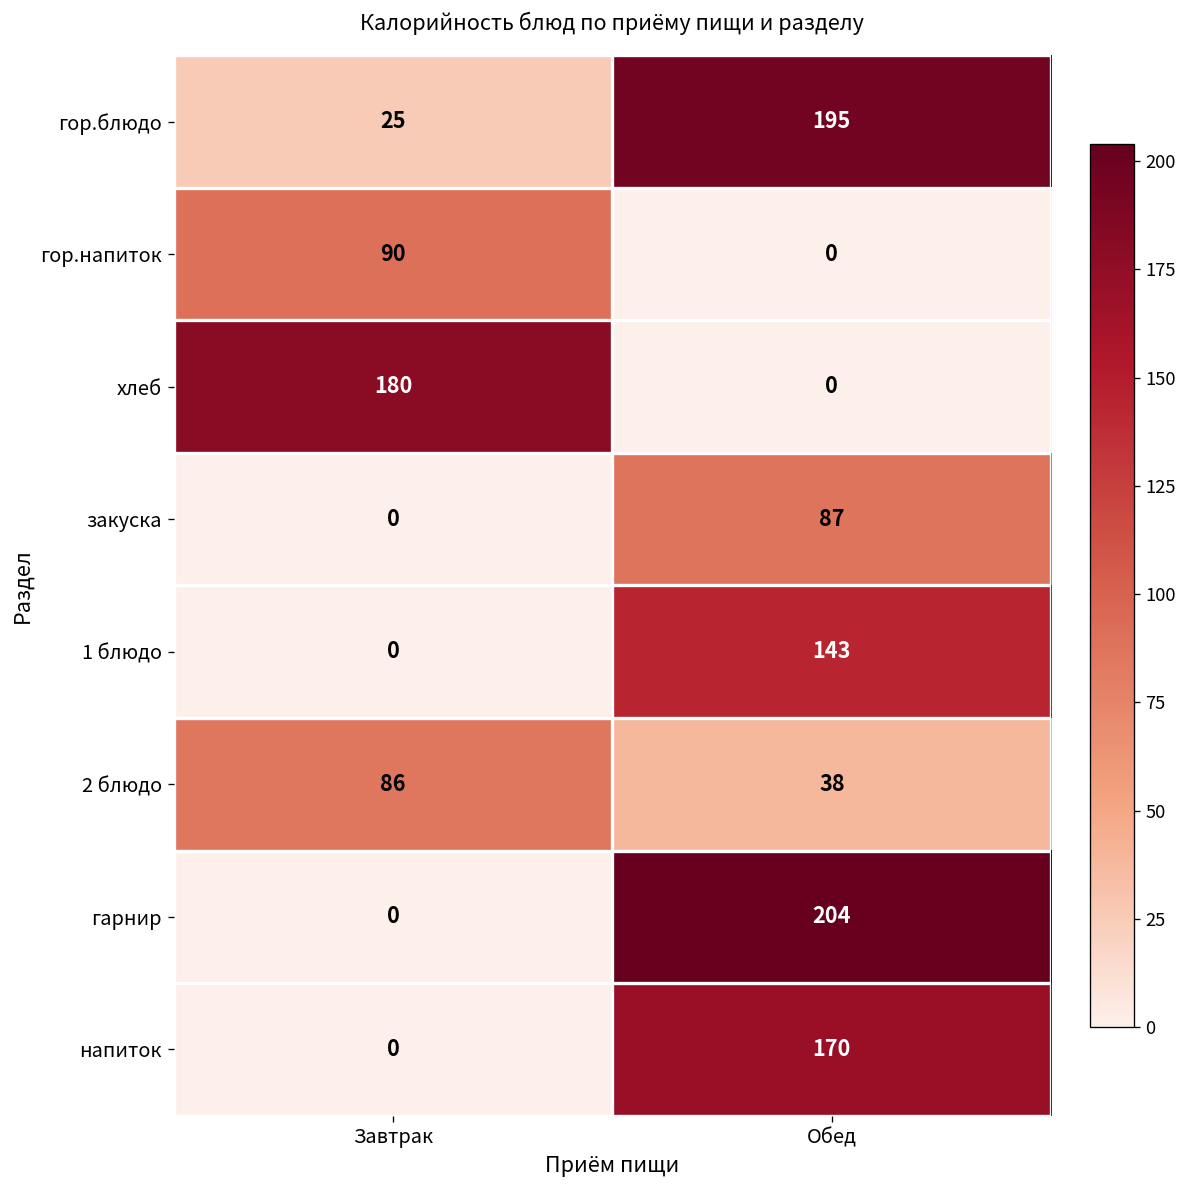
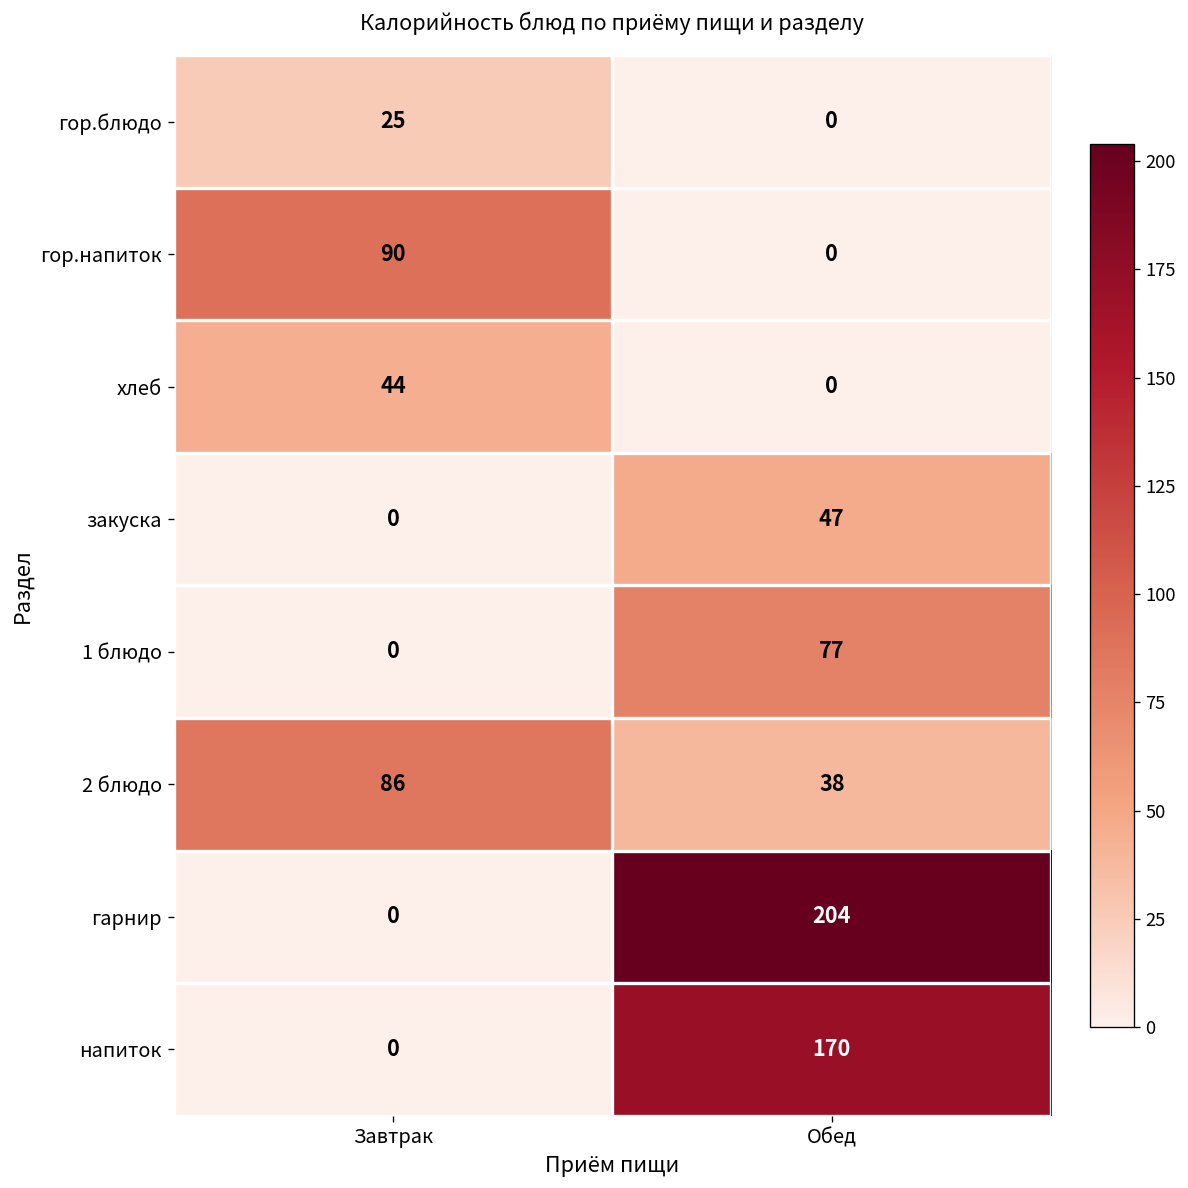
  {
    "гор.блюдо": {
      "Завтрак": 25,
-     "Обед": 195
+     "Обед": 0
    },
    "гор.напиток": {
      "Завтрак": 90,
      "Обед": 0
    },
    "хлеб": {
-     "Завтрак": 180,
+     "Завтрак": 44,
      "Обед": 0
    },
    "закуска": {
      "Завтрак": 0,
-     "Обед": 87
+     "Обед": 47
    },
    "1 блюдо": {
      "Завтрак": 0,
-     "Обед": 143
+     "Обед": 77
    },
    "2 блюдо": {
      "Завтрак": 86,
      "Обед": 38
    },
    "гарнир": {
      "Завтрак": 0,
      "Обед": 204
    },
    "напиток": {
      "Завтрак": 0,
      "Обед": 170
    }
  }
